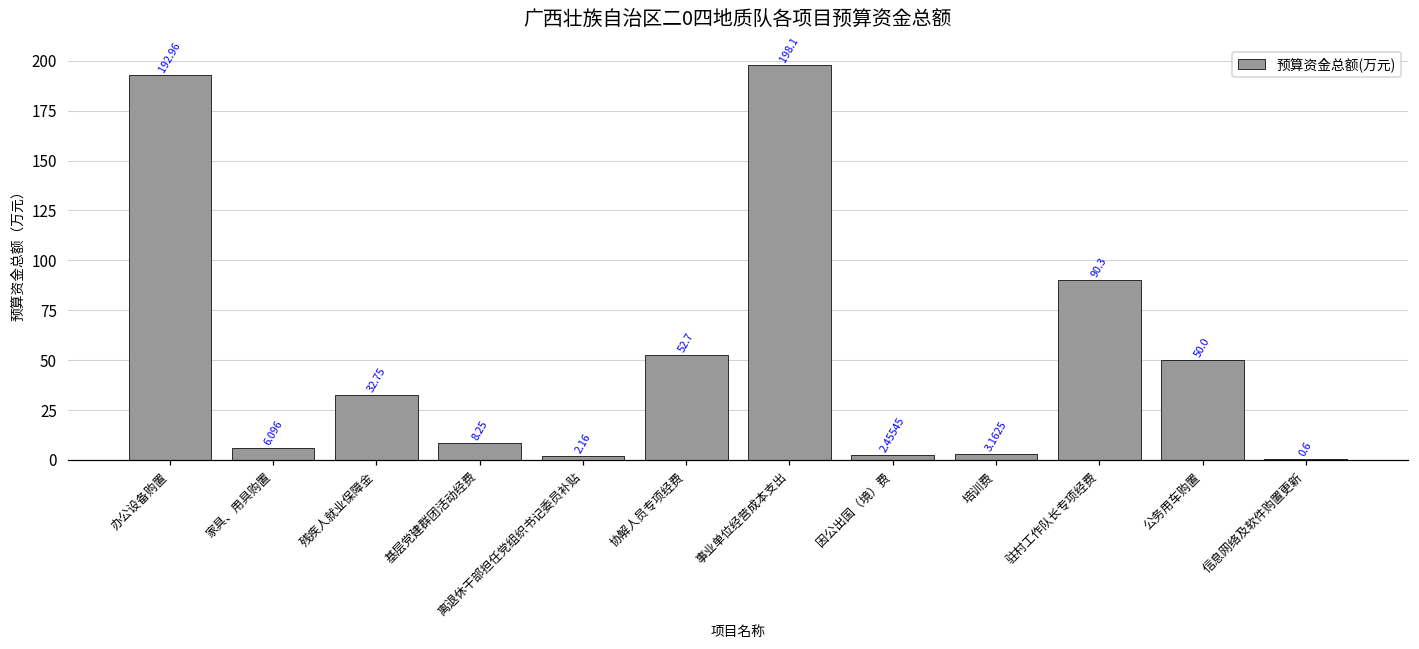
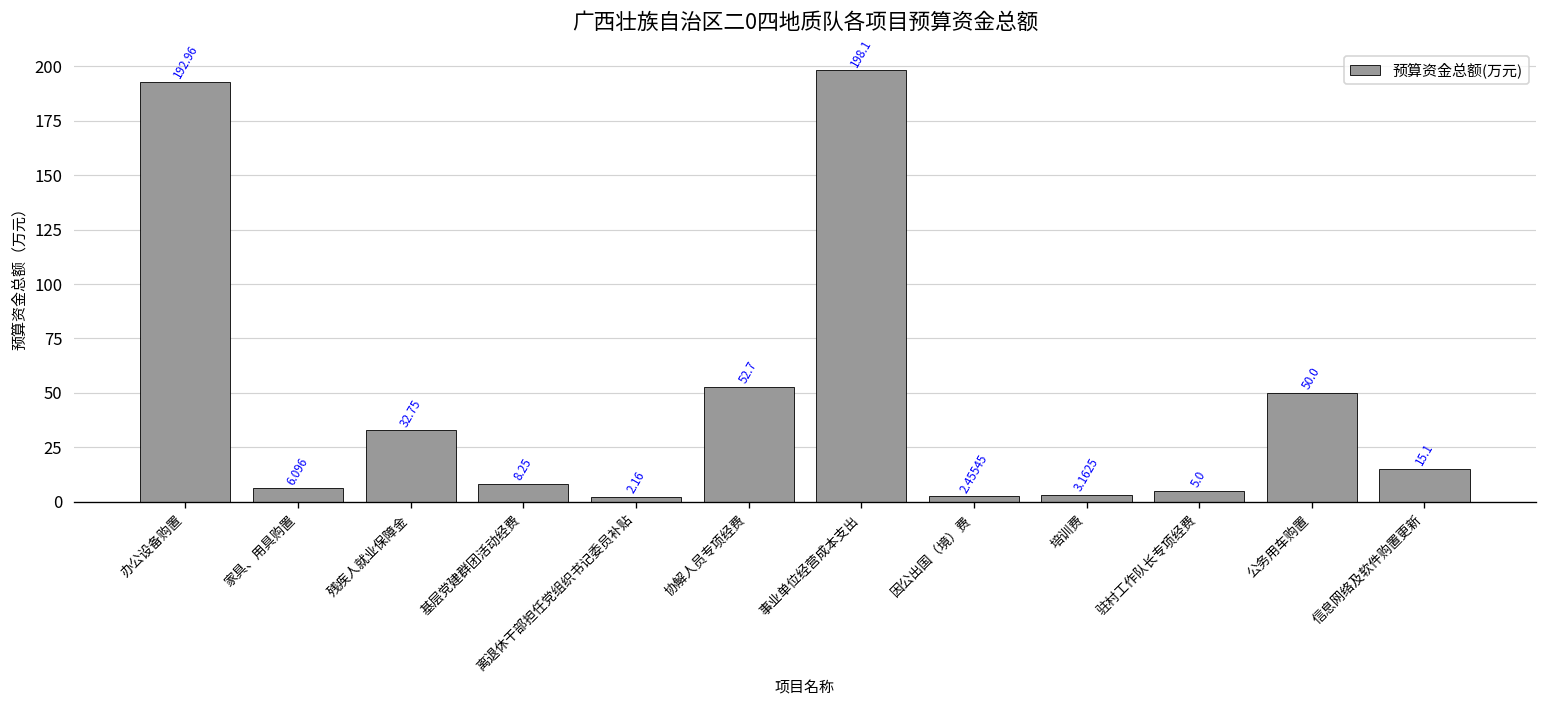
  {
    "办公设备购置": 192.96,
    "家具、用具购置": 6.096,
    "残疾人就业保障金": 32.75,
    "基层党建群团活动经费": 8.25,
    "离退休干部担任党组织书记委员补贴": 2.16,
    "协解人员专项经费": 52.7,
    "事业单位经营成本支出": 198.1,
    "因公出国（境）费": 2.45545,
    "培训费": 3.1625,
-   "驻村工作队长专项经费": 90.3,
+   "驻村工作队长专项经费": 5.0,
    "公务用车购置": 50.0,
-   "信息网络及软件购置更新": 0.6
+   "信息网络及软件购置更新": 15.1
  }
